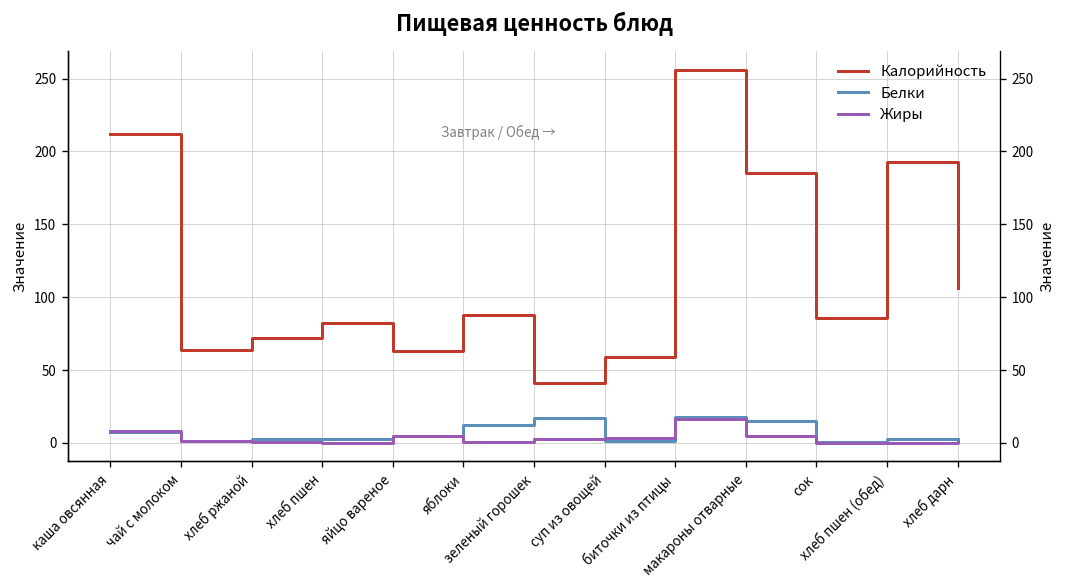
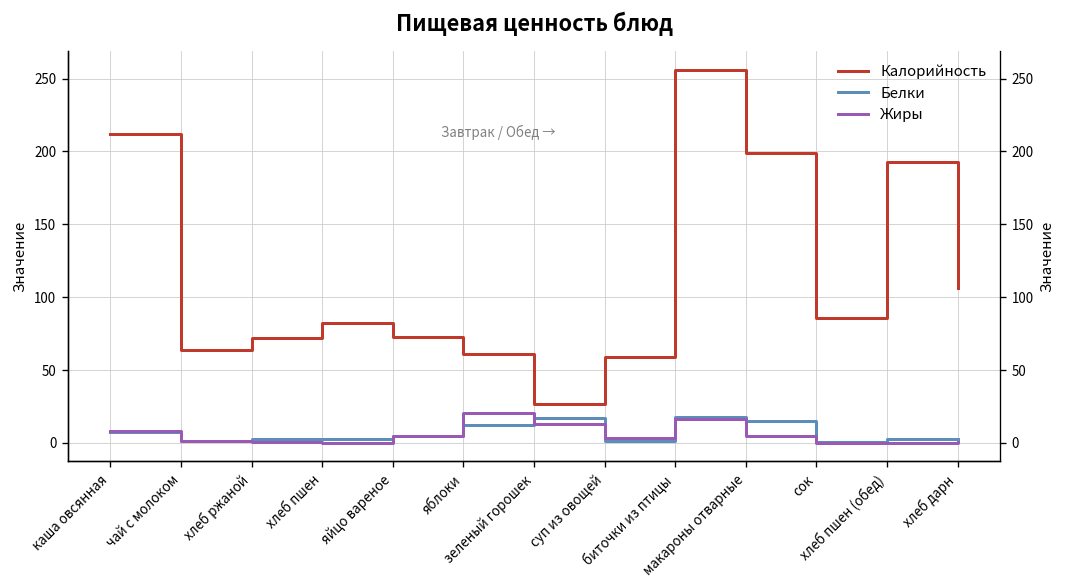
  {
    "Калорийность": {
      "каша овсянная": 212,
      "чай с молоком": 64,
      "хлеб ржаной": 72,
      "хлеб пшен": 82,
-     "яйцо вареное": 63,
-     "яблоки": 88,
-     "зеленый горошек": 41,
+     "яйцо вареное": 73,
+     "яблоки": 61,
+     "зеленый горошек": 27,
      "суп из овощей": 59,
      "биточки из птицы": 256,
-     "макароны отварные": 185,
+     "макароны отварные": 199,
      "сок": 86,
      "хлеб пшен (обед)": 193,
      "хлеб дарн": 106
    },
    "Белки": {
      "хлеб ржаной": 3,
      "хлеб пшен": 3,
      "яблоки": 13,
      "зеленый горошек": 17,
      "макароны отварные": 15,
      "хлеб пшен (обед)": 3,
      "хлеб дарн": 3
    },
    "Жиры": {
      "хлеб ржаной": 1,
      "хлеб пшен": 0,
-     "яблоки": 1,
-     "зеленый горошек": 2,
+     "яблоки": 21,
+     "зеленый горошек": 13,
      "макароны отварные": 5,
      "хлеб пшен (обед)": 0,
      "хлеб дарн": 1
    }
  }
